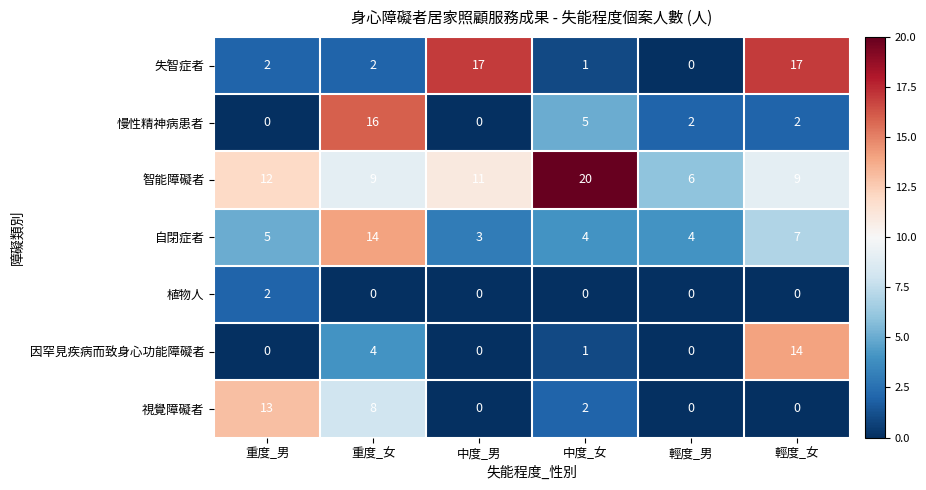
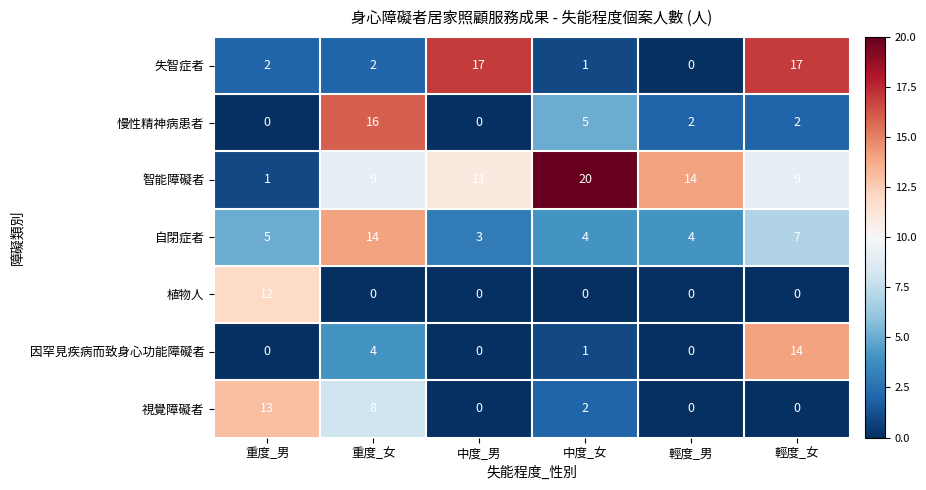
  {
    "失智症者": {
      "重度_男": 2,
      "重度_女": 2,
      "中度_男": 17,
      "中度_女": 1,
      "輕度_男": 0,
      "輕度_女": 17
    },
    "慢性精神病患者": {
      "重度_男": 0,
      "重度_女": 16,
      "中度_男": 0,
      "中度_女": 5,
      "輕度_男": 2,
      "輕度_女": 2
    },
    "智能障礙者": {
-     "重度_男": 12,
+     "重度_男": 1,
      "中度_女": 20,
-     "輕度_男": 6
+     "輕度_男": 14
    },
    "自閉症者": {
      "重度_男": 5,
      "重度_女": 14,
      "中度_男": 3,
      "中度_女": 4,
      "輕度_男": 4,
      "輕度_女": 7
    },
    "植物人": {
-     "重度_男": 2,
+     "重度_男": 12,
      "重度_女": 0,
      "中度_男": 0,
      "中度_女": 0,
      "輕度_男": 0,
      "輕度_女": 0
    },
    "因罕見疾病而致身心功能障礙者": {
      "重度_男": 0,
      "重度_女": 4,
      "中度_男": 0,
      "中度_女": 1,
      "輕度_男": 0,
      "輕度_女": 14
    },
    "視覺障礙者": {
      "重度_男": 13,
      "中度_男": 0,
      "中度_女": 2,
      "輕度_男": 0,
      "輕度_女": 0
    }
  }
